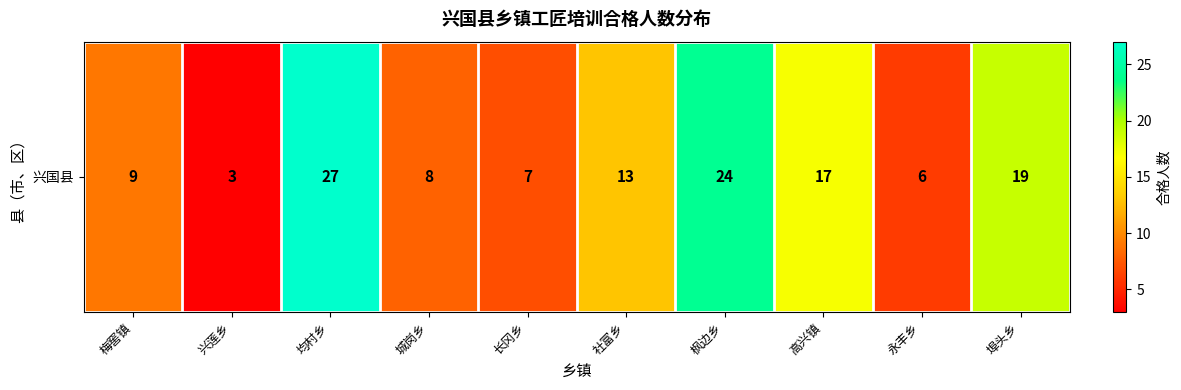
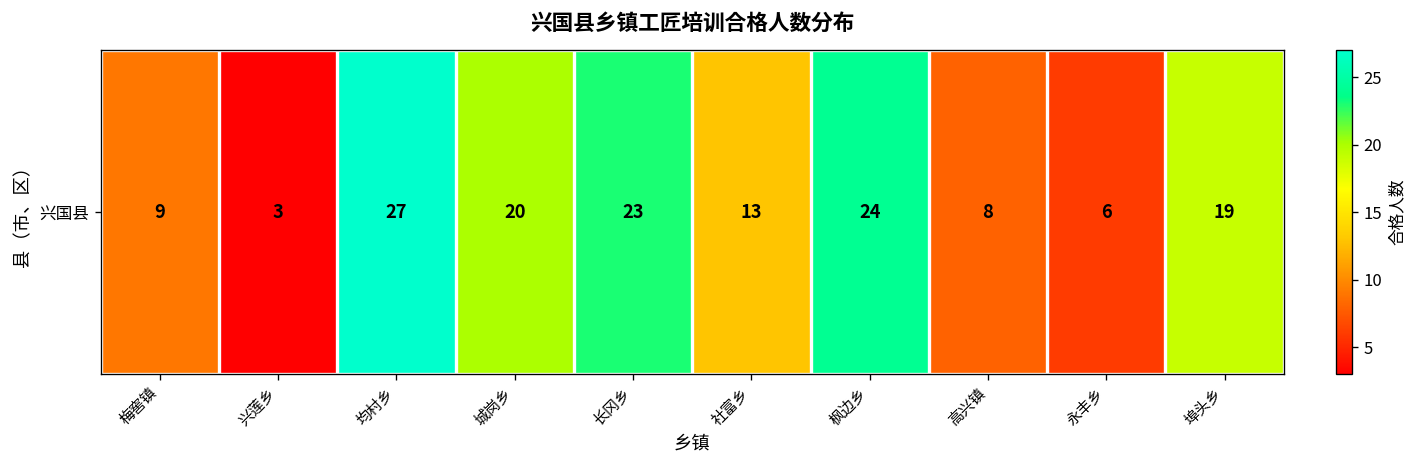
  {
    "兴国县": {
      "梅窖镇": 9,
      "兴莲乡": 3,
      "均村乡": 27,
-     "城岗乡": 8,
-     "长冈乡": 7,
+     "城岗乡": 20,
+     "长冈乡": 23,
      "社富乡": 13,
      "枫边乡": 24,
-     "高兴镇": 17,
+     "高兴镇": 8,
      "永丰乡": 6,
      "埠头乡": 19
    }
  }
